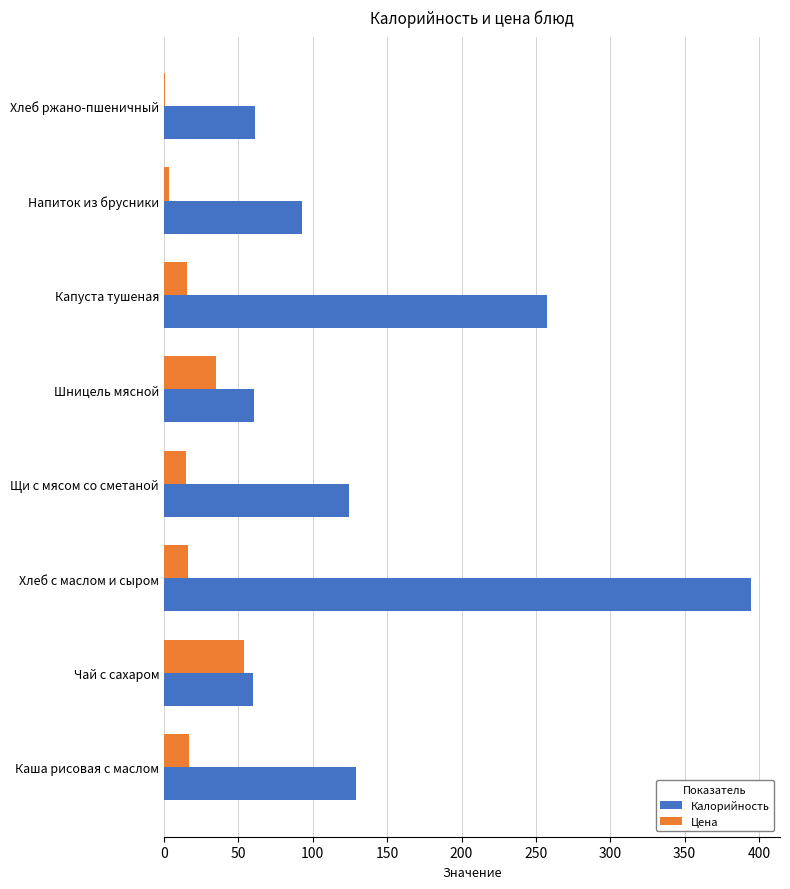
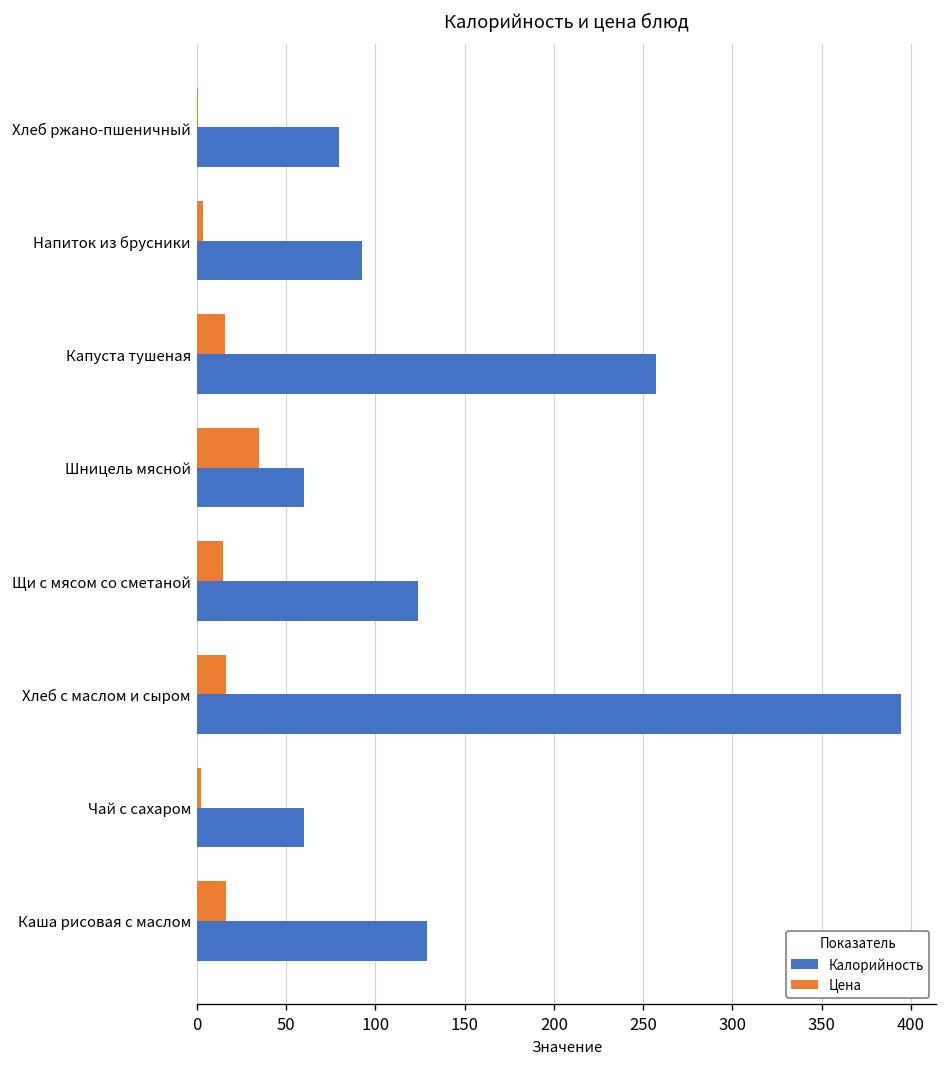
  {
    "Калорийность": {
-     "Хлеб ржано-пшеничный": 61,
+     "Хлеб ржано-пшеничный": 80,
      "Напиток из брусники": 93,
      "Капуста тушеная": 258,
      "Шницель мясной": 60,
      "Щи с мясом со сметаной": 124,
      "Хлеб с маслом и сыром": 394,
      "Чай с сахаром": 60,
      "Каша рисовая с маслом": 129
    },
    "Цена": {
      "Напиток из брусники": 3,
      "Капуста тушеная": 16,
      "Шницель мясной": 35,
      "Щи с мясом со сметаной": 15,
      "Хлеб с маслом и сыром": 16,
-     "Чай с сахаром": 54,
+     "Чай с сахаром": 2,
      "Каша рисовая с маслом": 17
    }
  }
